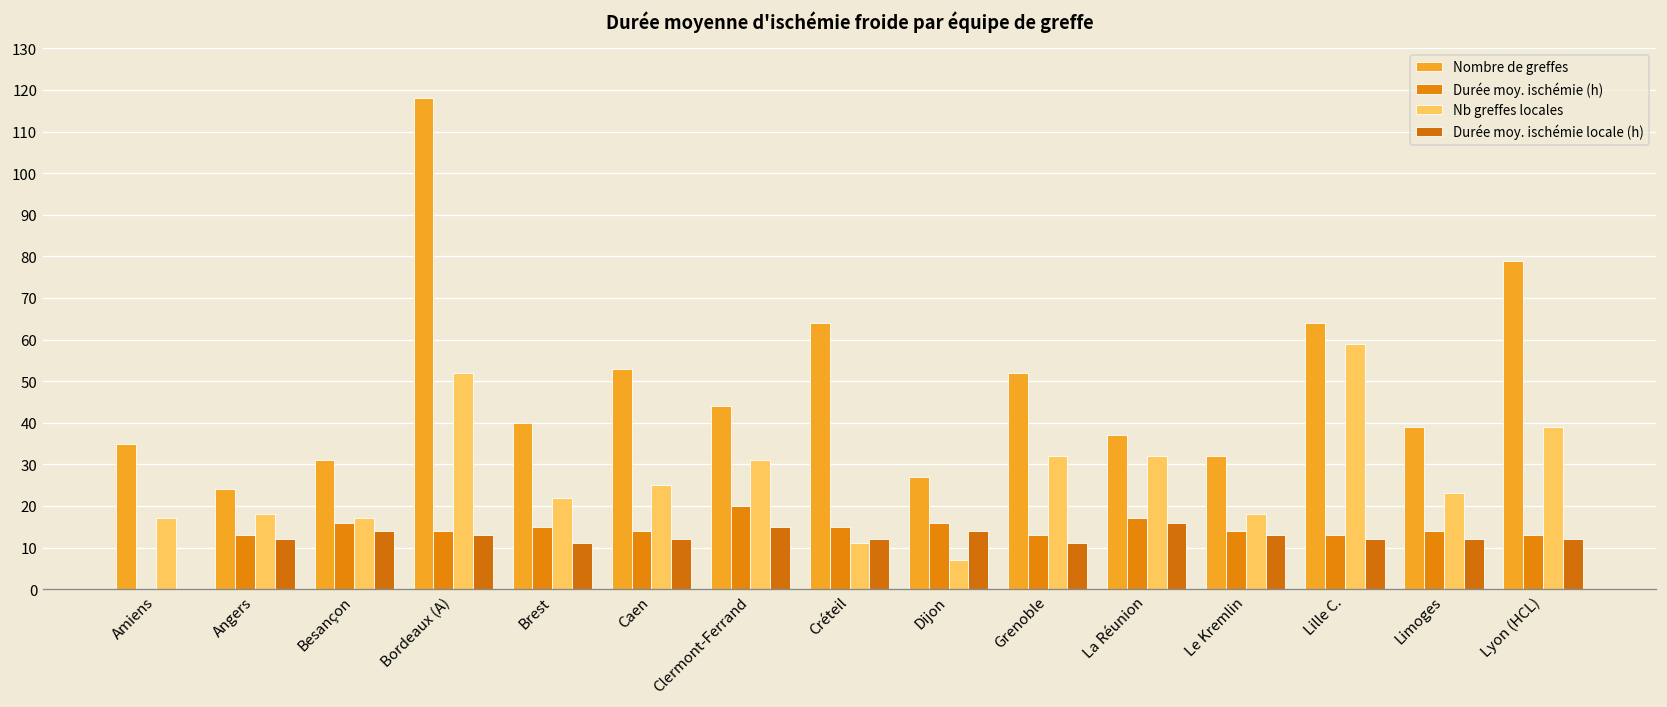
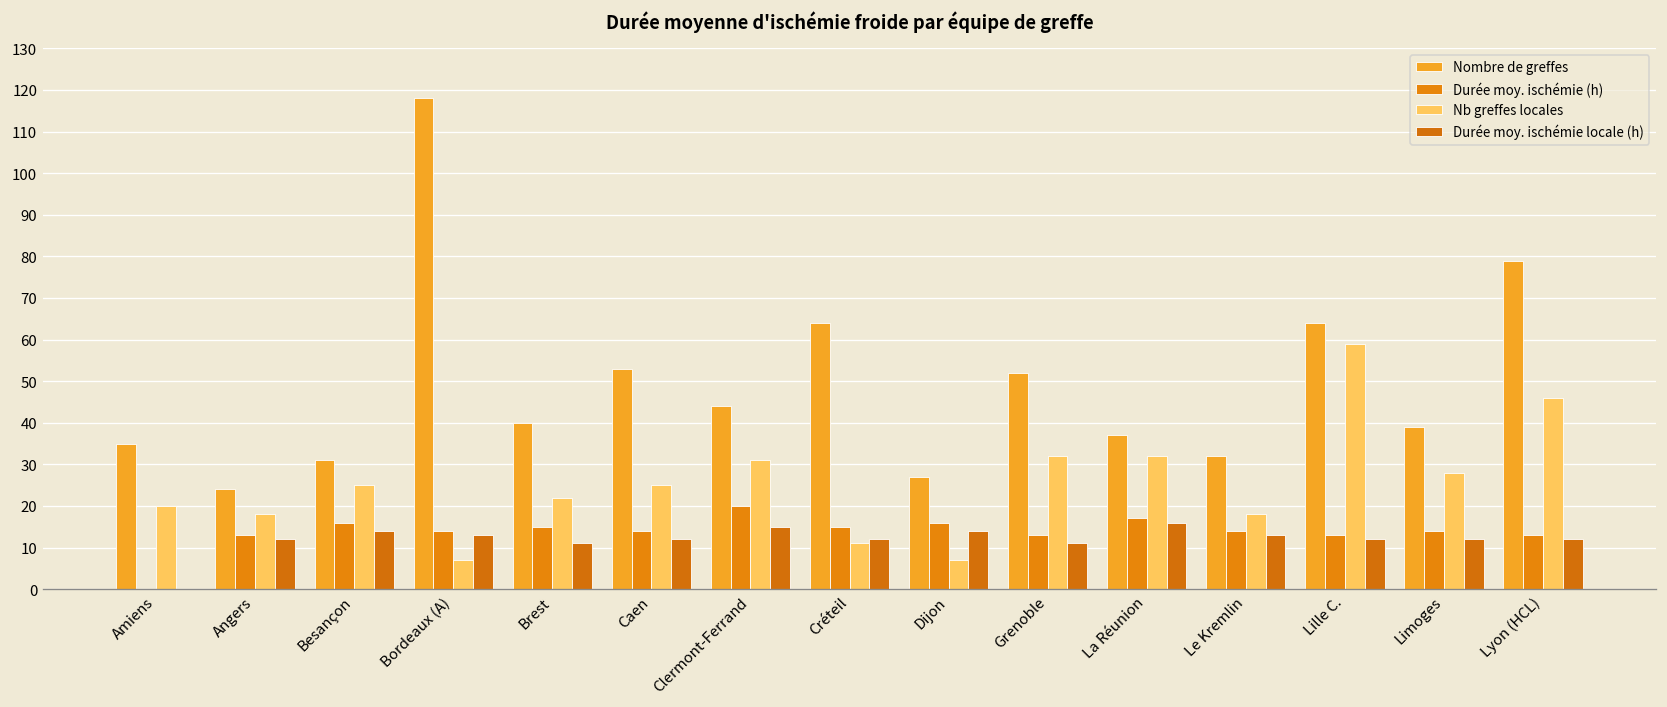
  {
    "Nb greffes locales": {
-     "Amiens": 17,
+     "Amiens": 20,
      "Angers": 18,
-     "Besançon": 17,
-     "Bordeaux (A)": 52,
+     "Besançon": 25,
+     "Bordeaux (A)": 7,
      "Brest": 22,
      "Caen": 25,
      "Clermont-Ferrand": 31,
      "Créteil": 11,
      "Dijon": 7,
      "Grenoble": 32,
      "La Réunion": 32,
      "Le Kremlin": 18,
      "Lille C.": 59,
-     "Limoges": 23,
-     "Lyon (HCL)": 39
+     "Limoges": 28,
+     "Lyon (HCL)": 46
    }
  }
